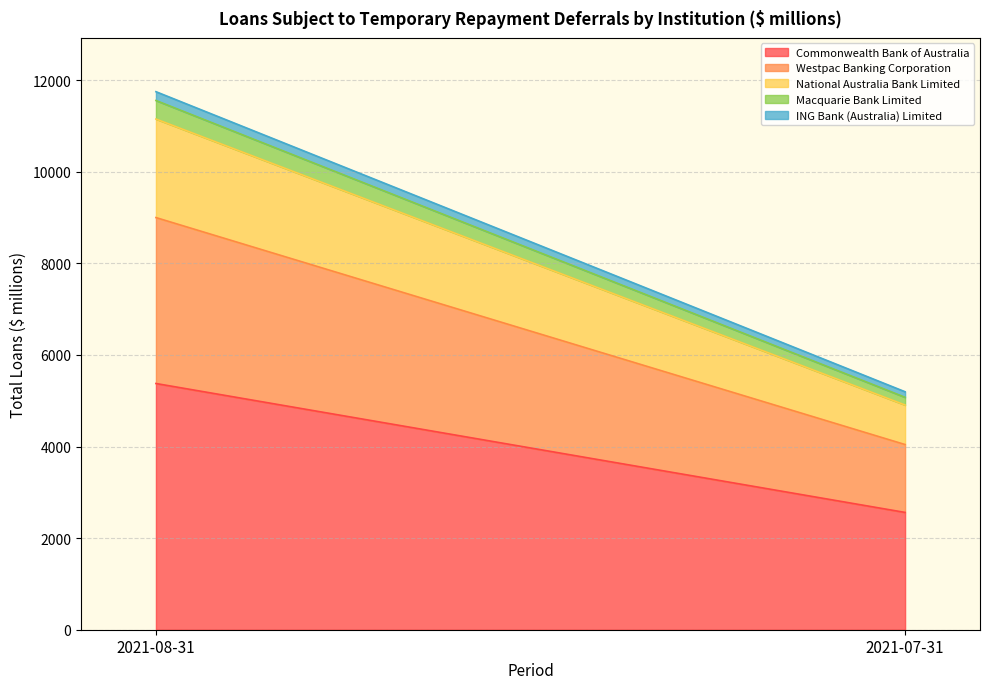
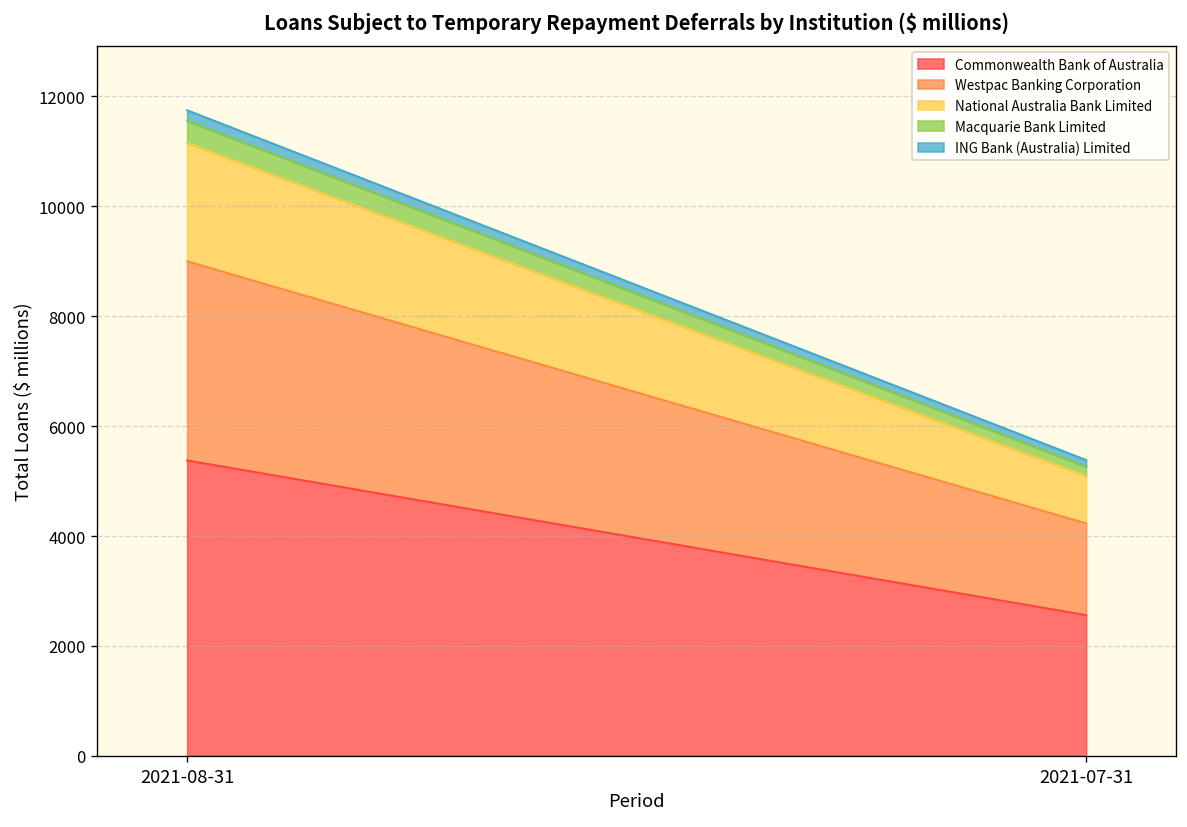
  {
    "Commonwealth Bank of Australia": {
      "2021-08-31": 5400,
      "2021-07-31": 2600
    },
    "Westpac Banking Corporation": {
      "2021-08-31": 3600,
-     "2021-07-31": 1500
+     "2021-07-31": 1700
    },
    "National Australia Bank Limited": {
      "2021-08-31": 2200,
      "2021-07-31": 900
    },
    "Macquarie Bank Limited": {
      "2021-08-31": 400,
      "2021-07-31": 200
    },
    "ING Bank (Australia) Limited": {
      "2021-08-31": 200,
      "2021-07-31": 100
    }
  }
